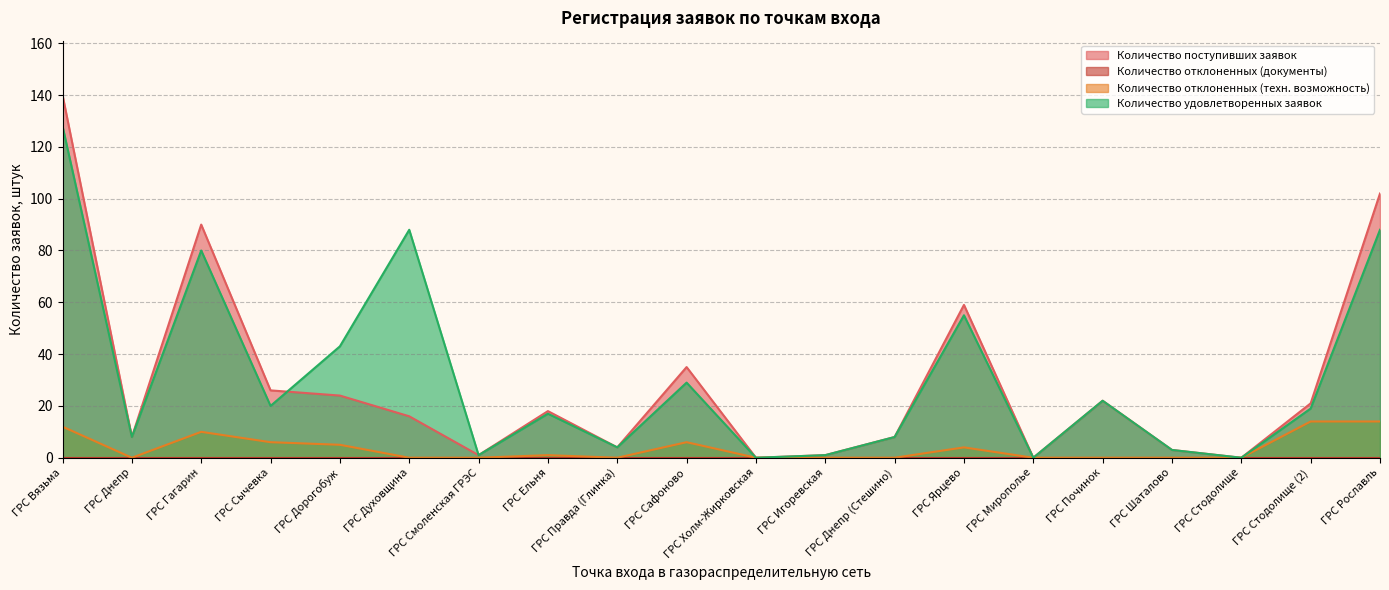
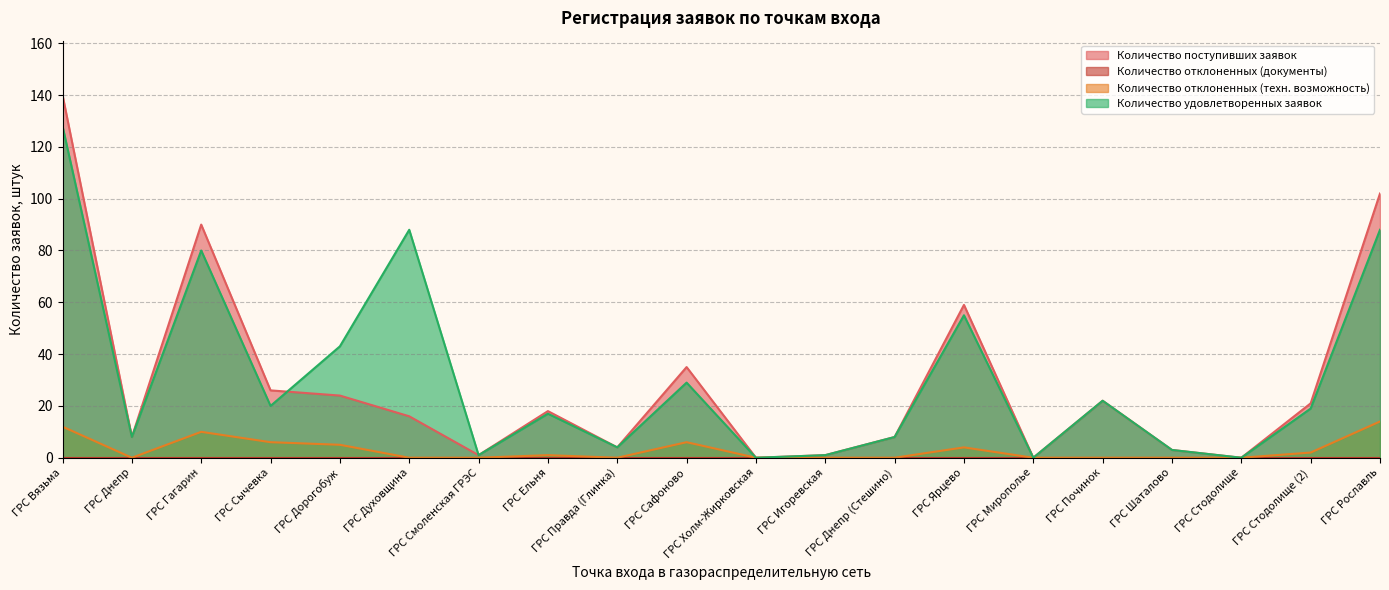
  {
    "Количество поступивших заявок": {
      "ГРС Вязьма": 140,
      "ГРС Гагарин": 90,
      "ГРС Сычевка": 26,
      "ГРС Дорогобуж": 24,
      "ГРС Духовщина": 16,
      "ГРС Ельня": 18,
      "ГРС Сафоново": 35,
      "ГРС Ярцево": 59,
      "ГРС Стодолище (2)": 21,
      "ГРС Рославль": 102
    },
    "Количество отклоненных (документы)": {
      "ГРС Вязьма": 0,
      "ГРС Гагарин": 0,
      "ГРС Сычевка": 0,
      "ГРС Дорогобуж": 0,
      "ГРС Ельня": 0,
      "ГРС Сафоново": 0,
      "ГРС Ярцево": 0,
      "ГРС Стодолище (2)": 0,
      "ГРС Рославль": 0
    },
    "Количество отклоненных (техн. возможность)": {
      "ГРС Вязьма": 12,
      "ГРС Гагарин": 10,
      "ГРС Сычевка": 6,
      "ГРС Дорогобуж": 5,
      "ГРС Ельня": 1,
      "ГРС Сафоново": 6,
      "ГРС Ярцево": 4,
-     "ГРС Стодолище (2)": 14,
+     "ГРС Стодолище (2)": 2,
      "ГРС Рославль": 14
    },
    "Количество удовлетворенных заявок": {
      "ГРС Вязьма": 128,
      "ГРС Гагарин": 80,
      "ГРС Сычевка": 20,
      "ГРС Дорогобуж": 43,
      "ГРС Духовщина": 88,
      "ГРС Ельня": 17,
      "ГРС Сафоново": 29,
      "ГРС Ярцево": 55,
      "ГРС Стодолище (2)": 19,
      "ГРС Рославль": 88
    }
  }
